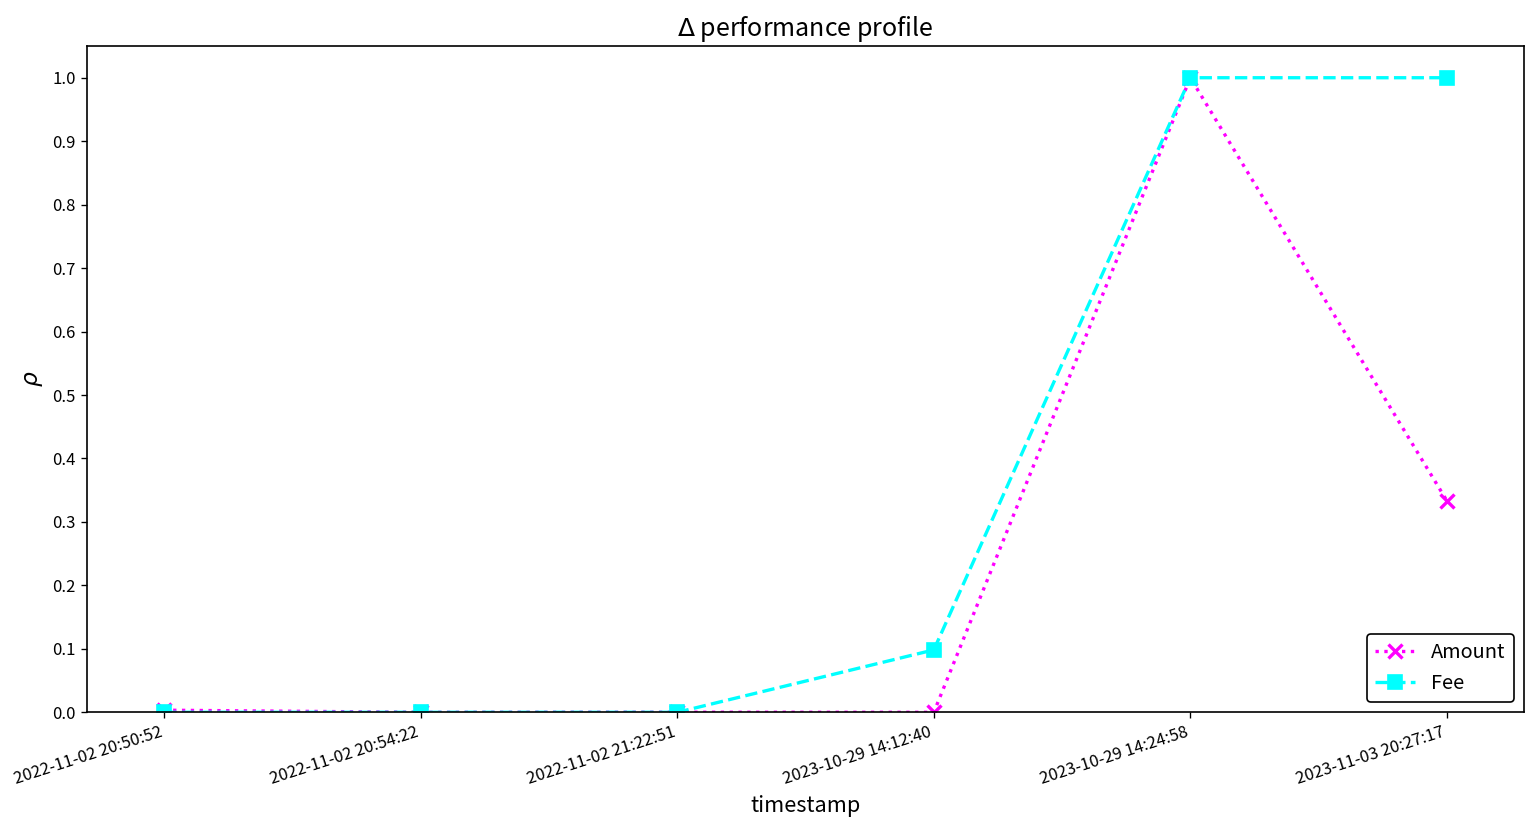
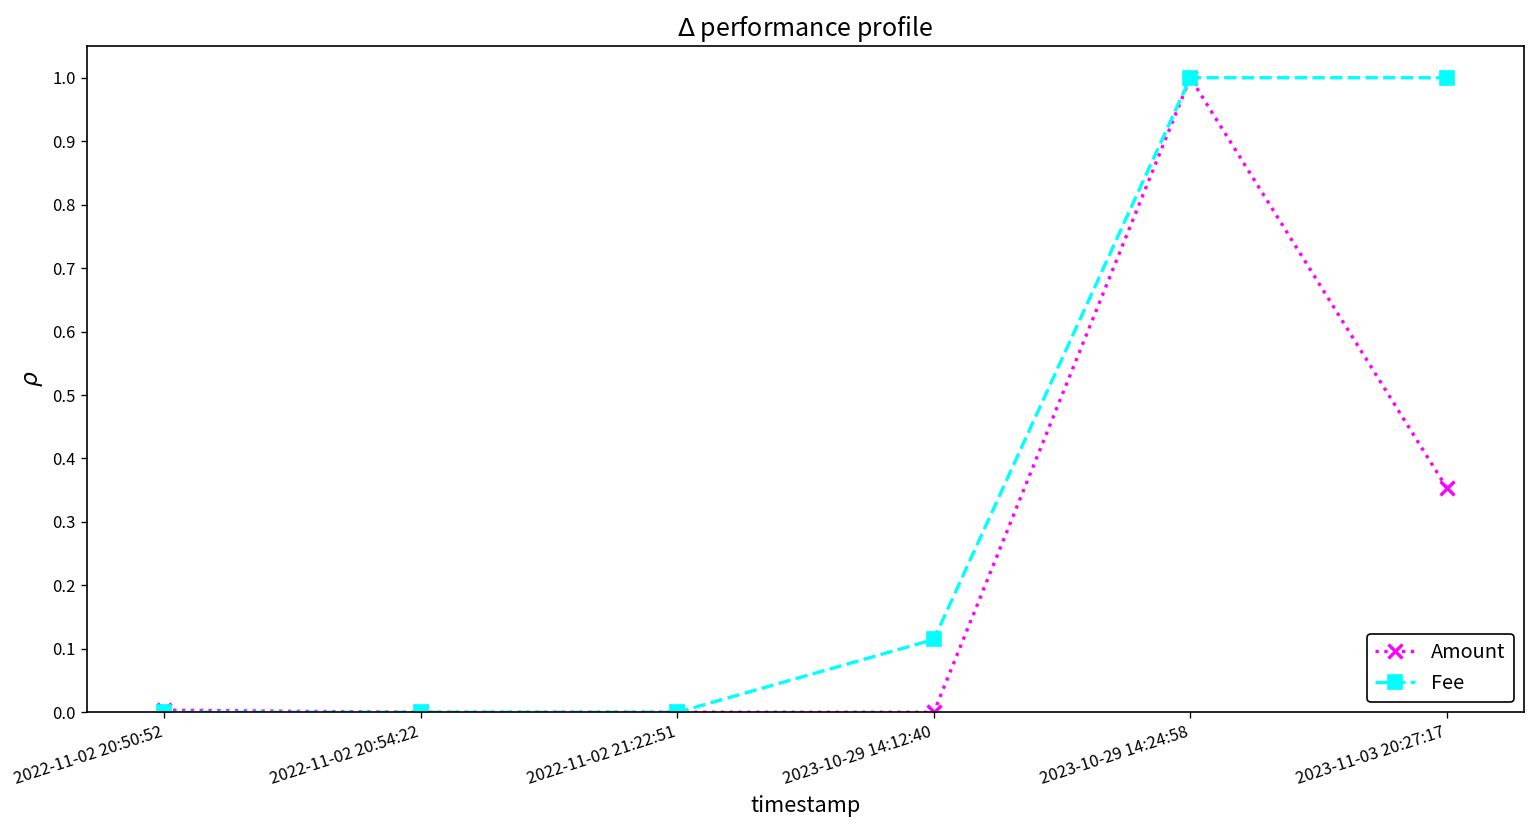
  {
    "Amount": {
      "2023-10-29 14:12:40": 0.00,
-     "2023-11-03 20:27:17": 0.33
+     "2023-11-03 20:27:17": 0.35
    },
    "Fee": {
-     "2023-10-29 14:12:40": 0.10,
+     "2023-10-29 14:12:40": 0.11,
      "2023-11-03 20:27:17": 1.00
    }
  }
